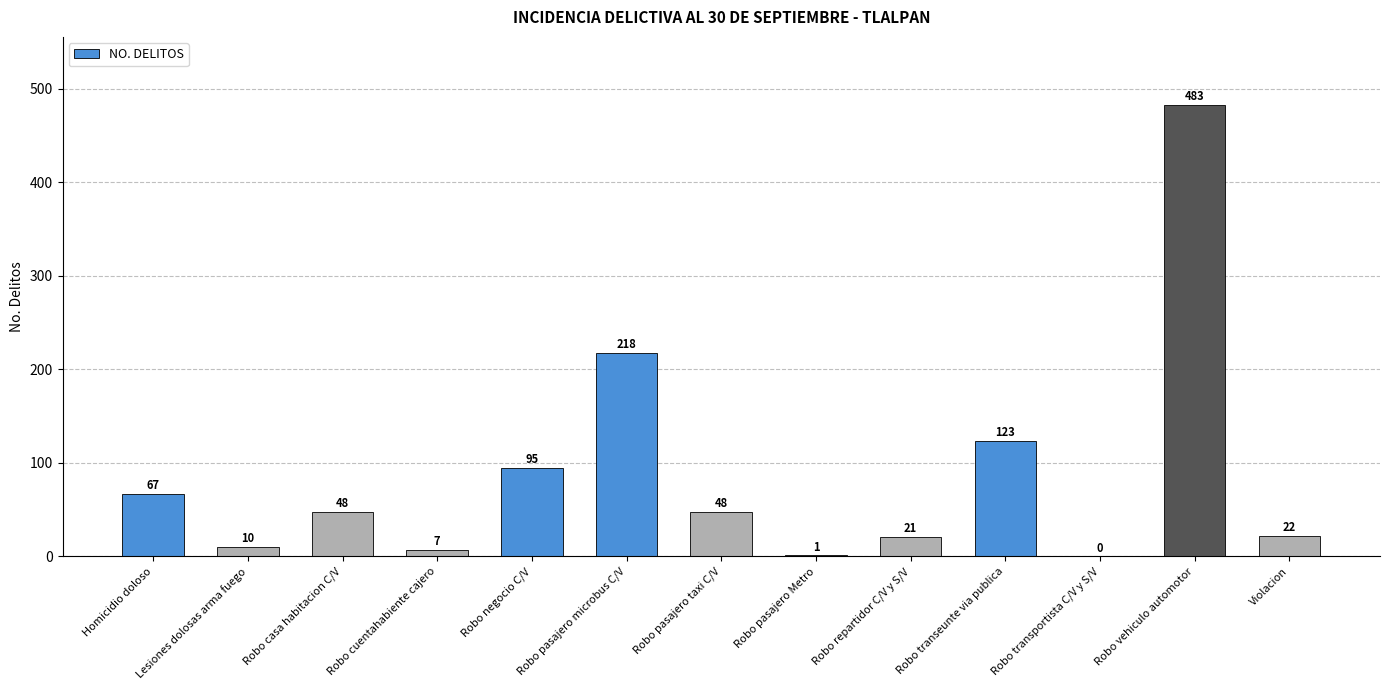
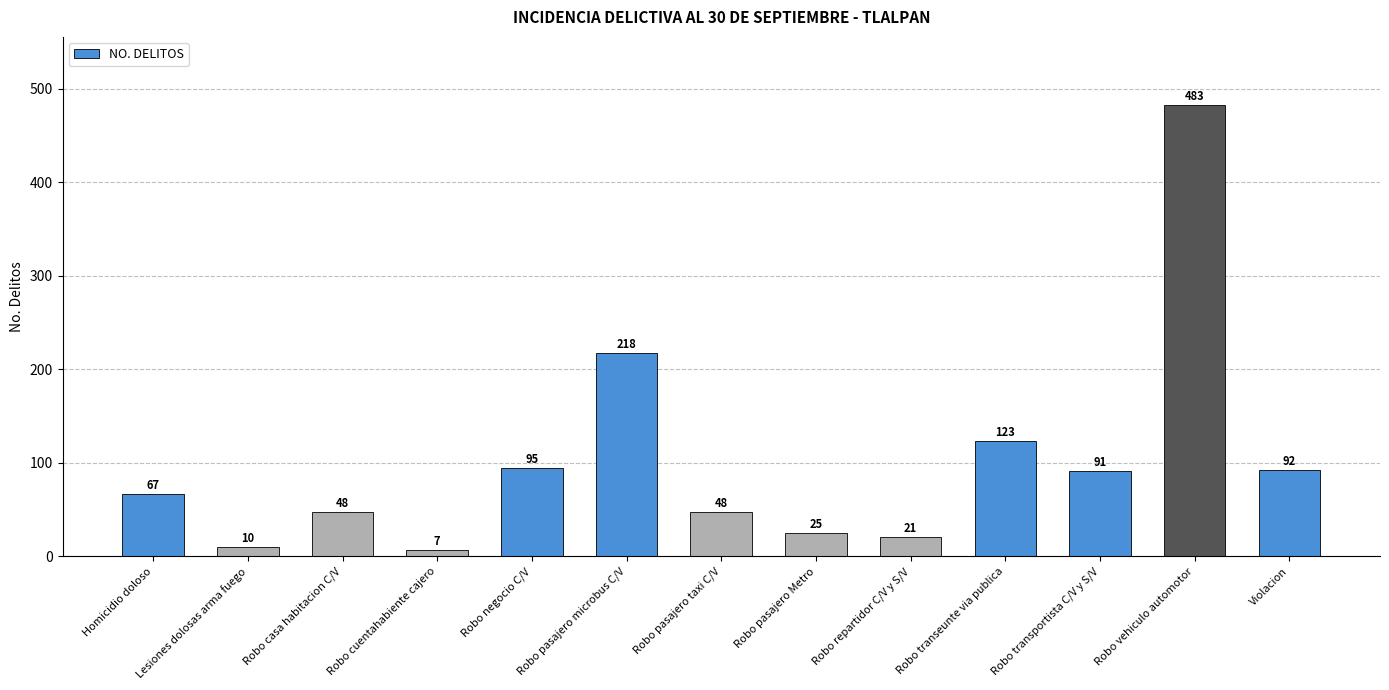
  {
    "Homicidio doloso": 67,
    "Lesiones dolosas arma fuego": 10,
    "Robo casa habitacion C/V": 48,
    "Robo cuentahabiente cajero": 7,
    "Robo negocio C/V": 95,
    "Robo pasajero microbus C/V": 218,
    "Robo pasajero taxi C/V": 48,
-   "Robo pasajero Metro": 1,
+   "Robo pasajero Metro": 25,
    "Robo repartidor C/V y S/V": 21,
    "Robo transeunte via publica": 123,
-   "Robo transportista C/V y S/V": 0,
+   "Robo transportista C/V y S/V": 91,
    "Robo vehiculo automotor": 483,
-   "Violacion": 22
+   "Violacion": 92
  }
